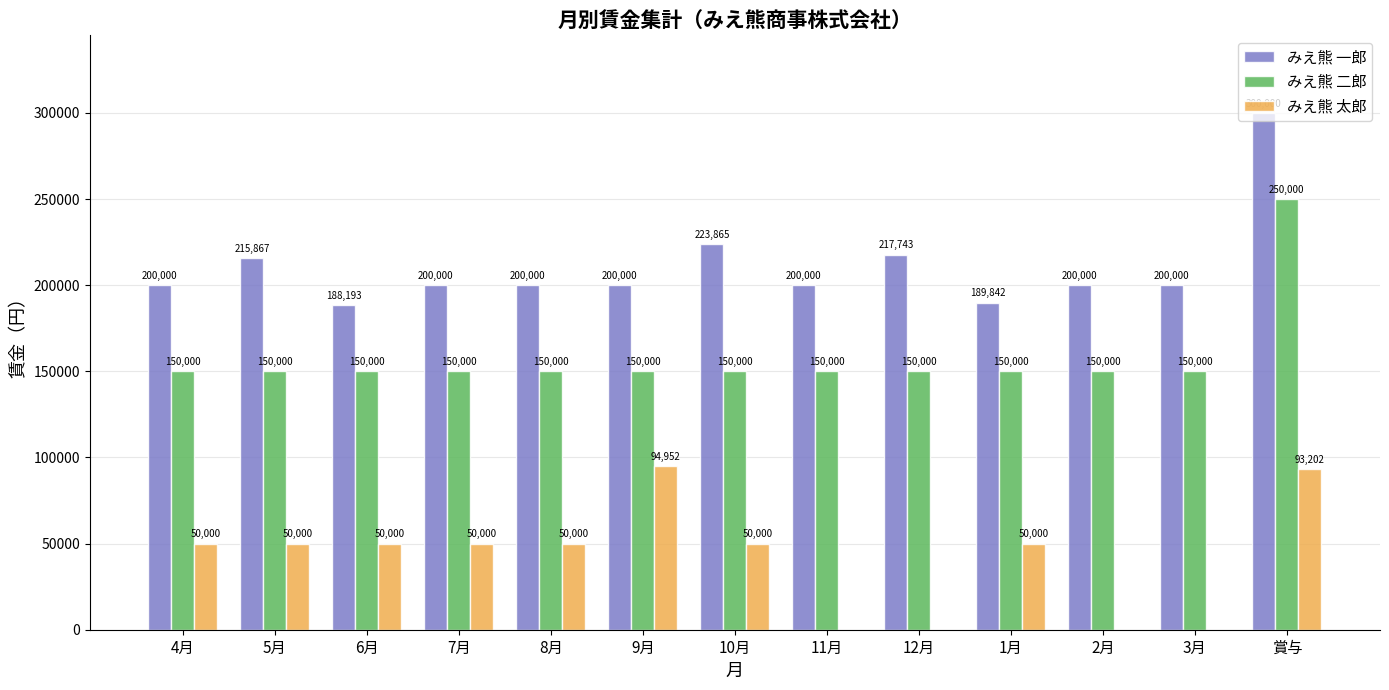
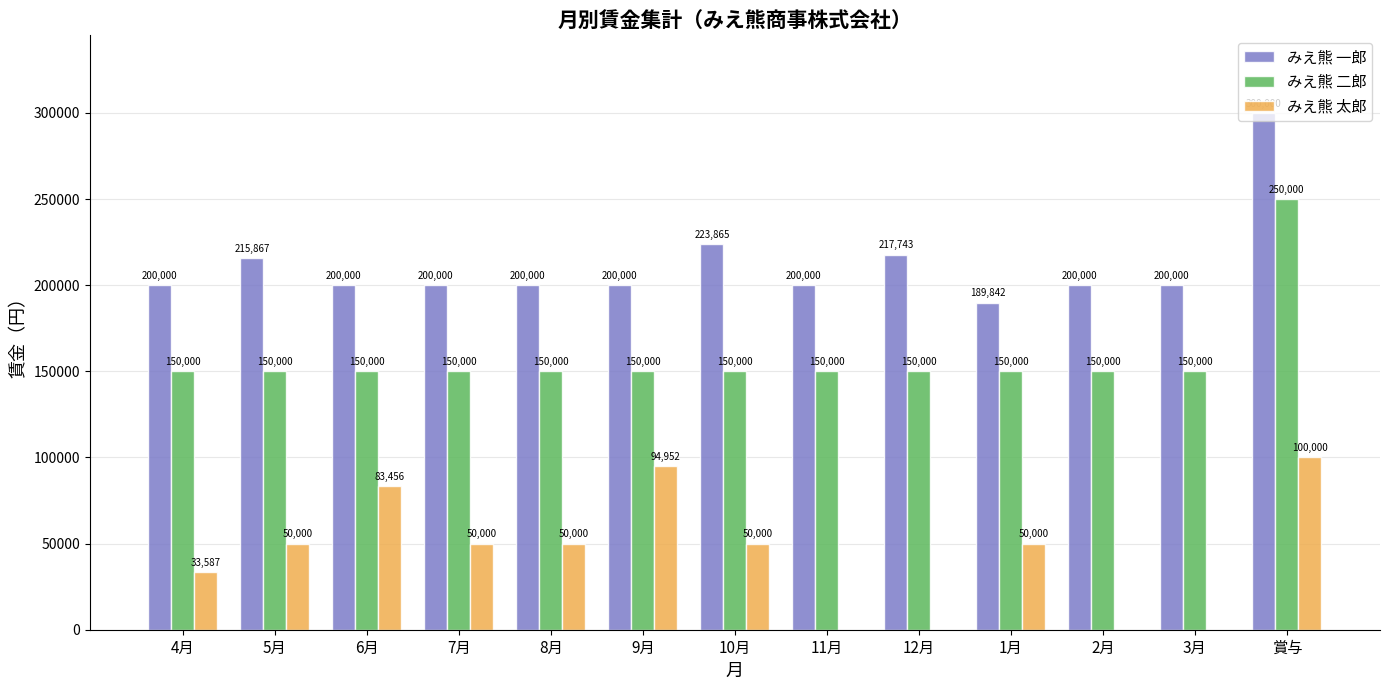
  {
    "みえ熊 一郎": {
      "4月": "200,000",
      "5月": "215,867",
-     "6月": "188,193",
+     "6月": "200,000",
      "7月": "200,000",
      "8月": "200,000",
      "9月": "200,000",
      "10月": "223,865",
      "11月": "200,000",
      "12月": "217,743",
      "1月": "189,842",
      "2月": "200,000",
      "3月": "200,000"
    },
    "みえ熊 二郎": {
      "4月": "150,000",
      "5月": "150,000",
      "6月": "150,000",
      "7月": "150,000",
      "8月": "150,000",
      "9月": "150,000",
      "10月": "150,000",
      "11月": "150,000",
      "12月": "150,000",
      "1月": "150,000",
      "2月": "150,000",
      "3月": "150,000",
      "賞与": "250,000"
    },
    "みえ熊 太郎": {
-     "4月": "50,000",
+     "4月": "33,587",
      "5月": "50,000",
-     "6月": "50,000",
+     "6月": "83,456",
      "7月": "50,000",
      "8月": "50,000",
      "9月": "94,952",
      "10月": "50,000",
      "1月": "50,000",
-     "賞与": "93,202"
+     "賞与": "100,000"
    }
  }
